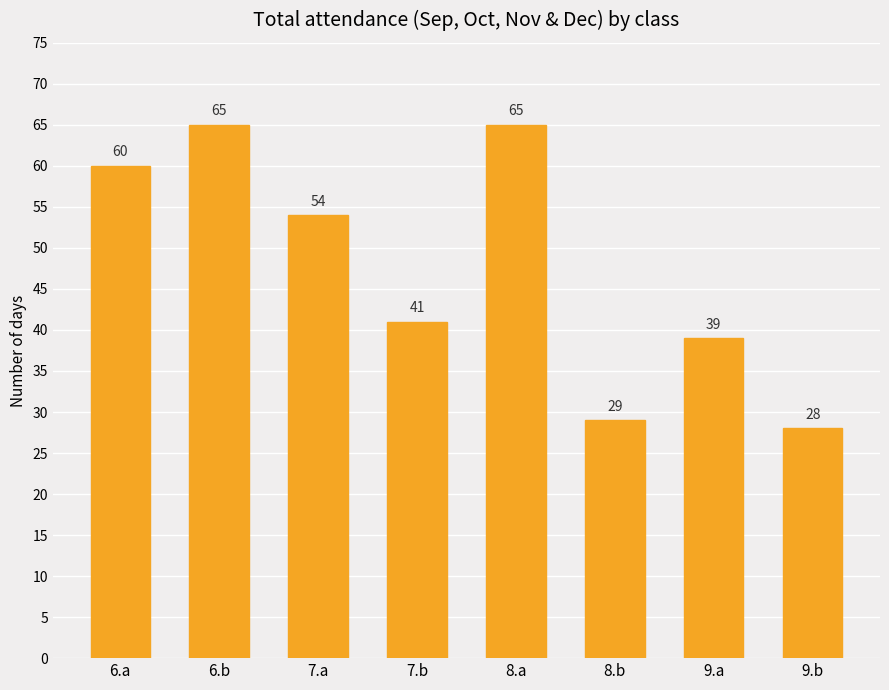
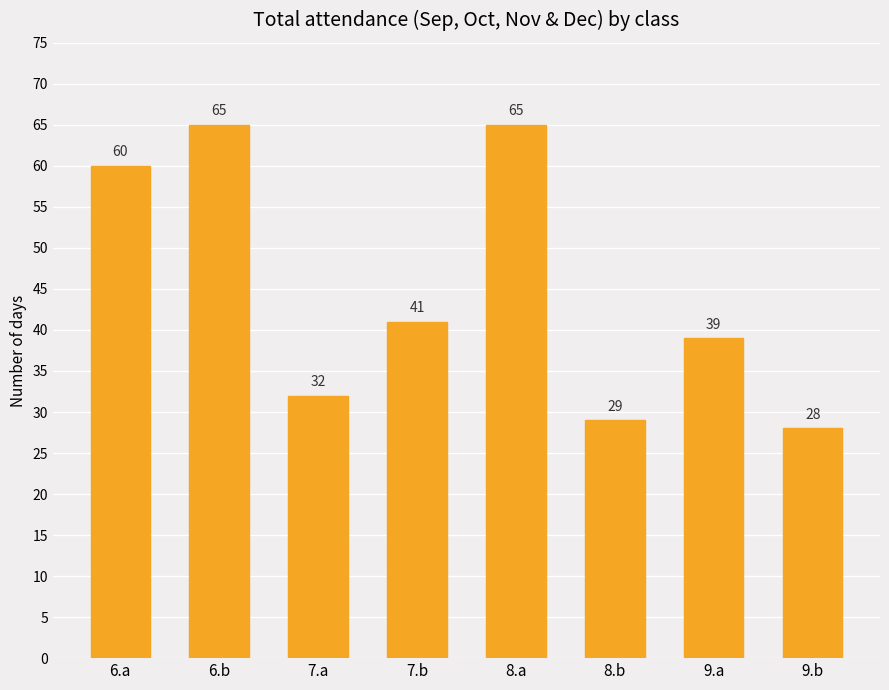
  {
    "6.a": 60,
    "6.b": 65,
-   "7.a": 54,
+   "7.a": 32,
    "7.b": 41,
    "8.a": 65,
    "8.b": 29,
    "9.a": 39,
    "9.b": 28
  }
